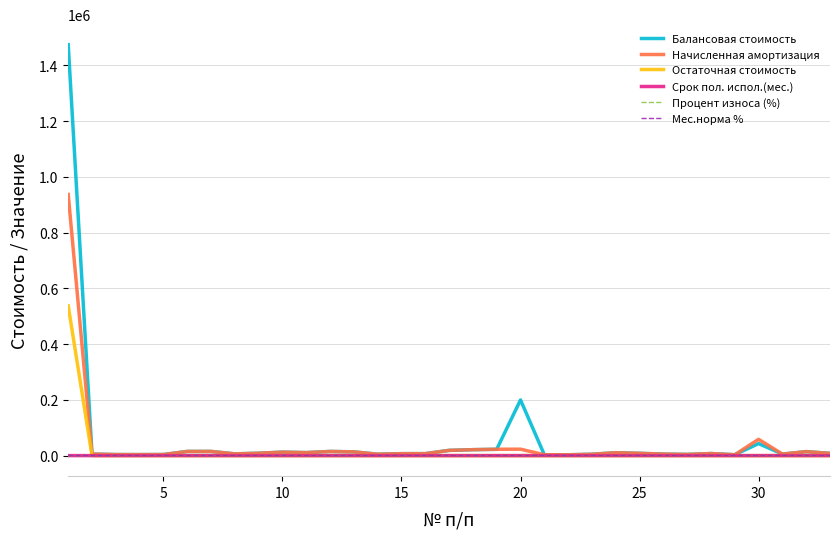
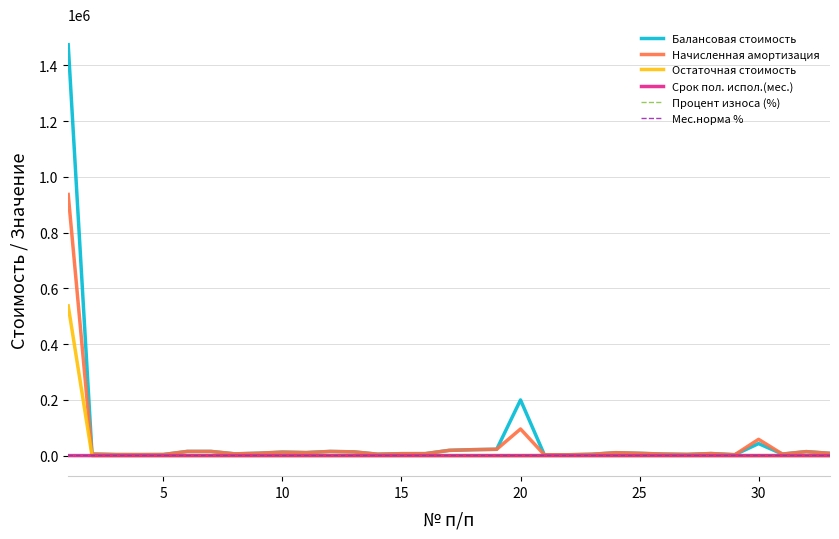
  {
    "Балансовая стоимость": {
      "20": 200000,
      "30": 40000
    },
    "Начисленная амортизация": {
-     "20": 20000,
+     "20": 100000,
      "30": 60000
    }
  }
